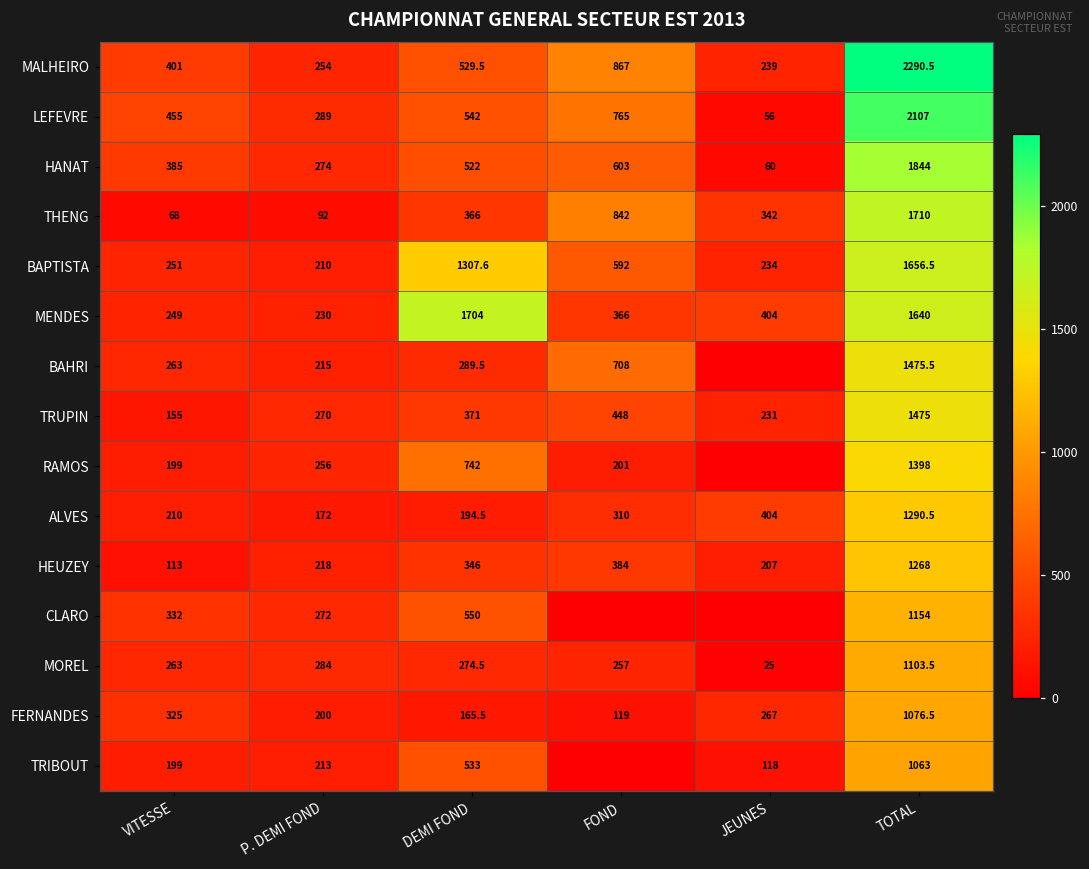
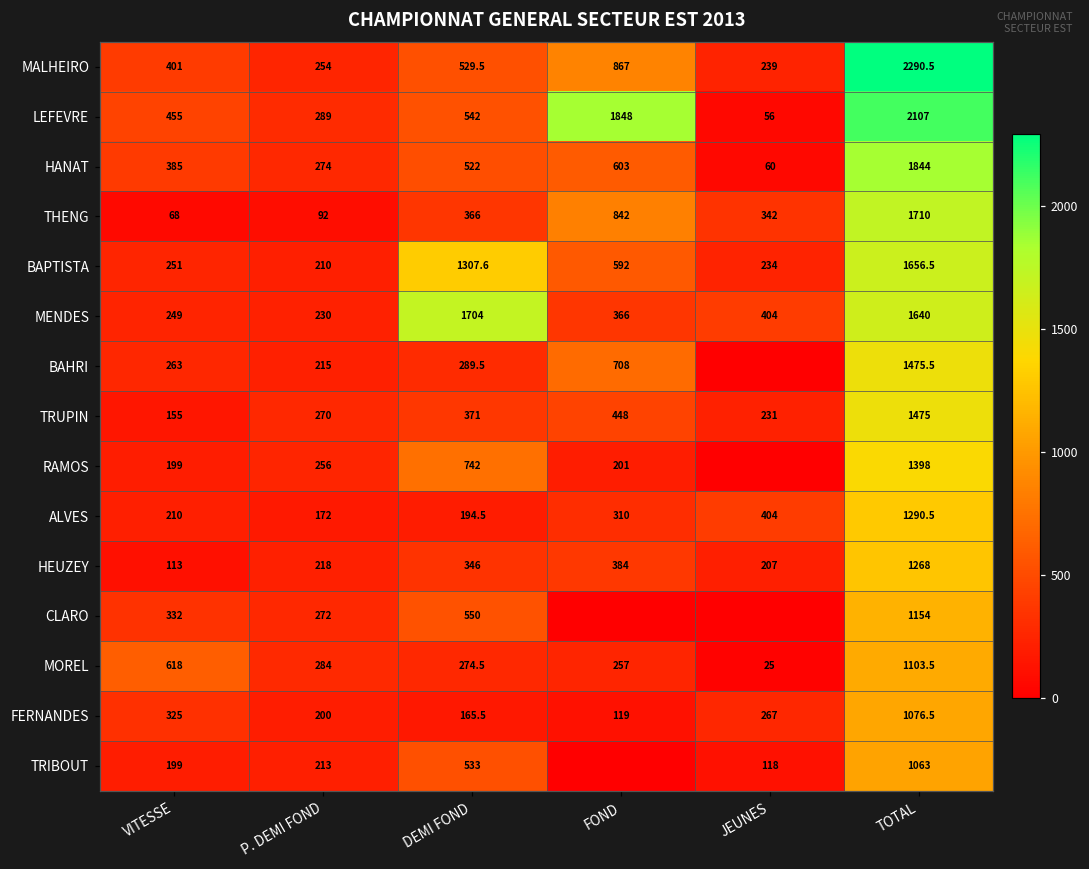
  {
    "MALHEIRO": {
      "VITESSE": 401,
      "P. DEMI FOND": 254,
      "DEMI FOND": 529.5,
      "FOND": 867,
      "JEUNES": 239,
      "TOTAL": 2290.5
    },
    "LEFEVRE": {
      "VITESSE": 455,
      "P. DEMI FOND": 289,
      "DEMI FOND": 542,
-     "FOND": 765,
+     "FOND": 1848,
      "JEUNES": 56,
      "TOTAL": 2107
    },
    "HANAT": {
      "VITESSE": 385,
      "P. DEMI FOND": 274,
      "DEMI FOND": 522,
      "FOND": 603,
      "JEUNES": 60,
      "TOTAL": 1844
    },
    "THENG": {
      "VITESSE": 68,
      "P. DEMI FOND": 92,
      "DEMI FOND": 366,
      "FOND": 842,
      "JEUNES": 342,
      "TOTAL": 1710
    },
    "BAPTISTA": {
      "VITESSE": 251,
      "P. DEMI FOND": 210,
      "DEMI FOND": 1307.6,
      "FOND": 592,
      "JEUNES": 234,
      "TOTAL": 1656.5
    },
    "MENDES": {
      "VITESSE": 249,
      "P. DEMI FOND": 230,
      "DEMI FOND": 1704,
      "FOND": 366,
      "JEUNES": 404,
      "TOTAL": 1640
    },
    "BAHRI": {
      "VITESSE": 263,
      "P. DEMI FOND": 215,
      "DEMI FOND": 289.5,
      "FOND": 708,
      "TOTAL": 1475.5
    },
    "TRUPIN": {
      "VITESSE": 155,
      "P. DEMI FOND": 270,
      "DEMI FOND": 371,
      "FOND": 448,
      "JEUNES": 231,
      "TOTAL": 1475
    },
    "RAMOS": {
      "VITESSE": 199,
      "P. DEMI FOND": 256,
      "DEMI FOND": 742,
      "FOND": 201,
      "TOTAL": 1398
    },
    "ALVES": {
      "VITESSE": 210,
      "P. DEMI FOND": 172,
      "DEMI FOND": 194.5,
      "FOND": 310,
      "JEUNES": 404,
      "TOTAL": 1290.5
    },
    "HEUZEY": {
      "VITESSE": 113,
      "P. DEMI FOND": 218,
      "DEMI FOND": 346,
      "FOND": 384,
      "JEUNES": 207,
      "TOTAL": 1268
    },
    "CLARO": {
      "VITESSE": 332,
      "P. DEMI FOND": 272,
      "DEMI FOND": 550,
      "TOTAL": 1154
    },
    "MOREL": {
-     "VITESSE": 263,
+     "VITESSE": 618,
      "P. DEMI FOND": 284,
      "DEMI FOND": 274.5,
      "FOND": 257,
      "JEUNES": 25,
      "TOTAL": 1103.5
    },
    "FERNANDES": {
      "VITESSE": 325,
      "P. DEMI FOND": 200,
      "DEMI FOND": 165.5,
      "FOND": 119,
      "JEUNES": 267,
      "TOTAL": 1076.5
    },
    "TRIBOUT": {
      "VITESSE": 199,
      "P. DEMI FOND": 213,
      "DEMI FOND": 533,
      "JEUNES": 118,
      "TOTAL": 1063
    }
  }
